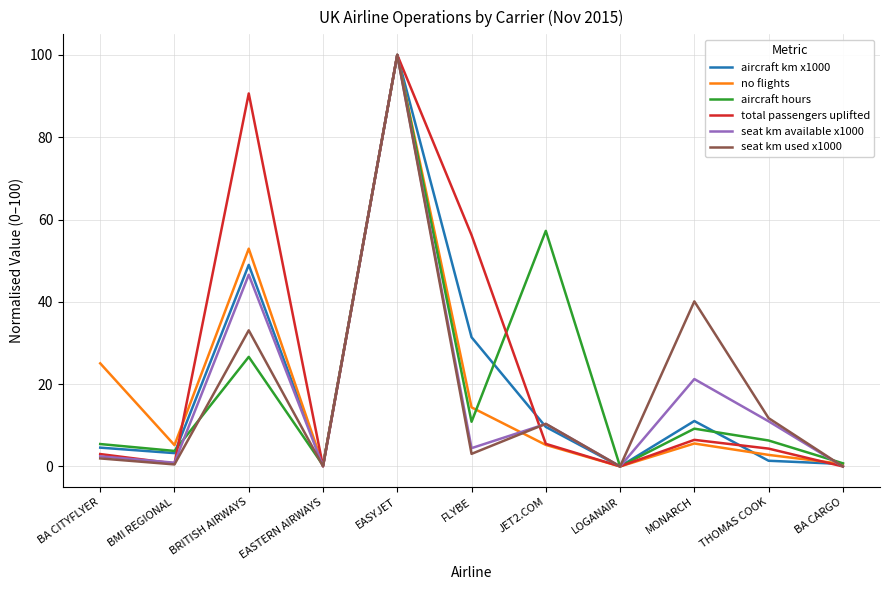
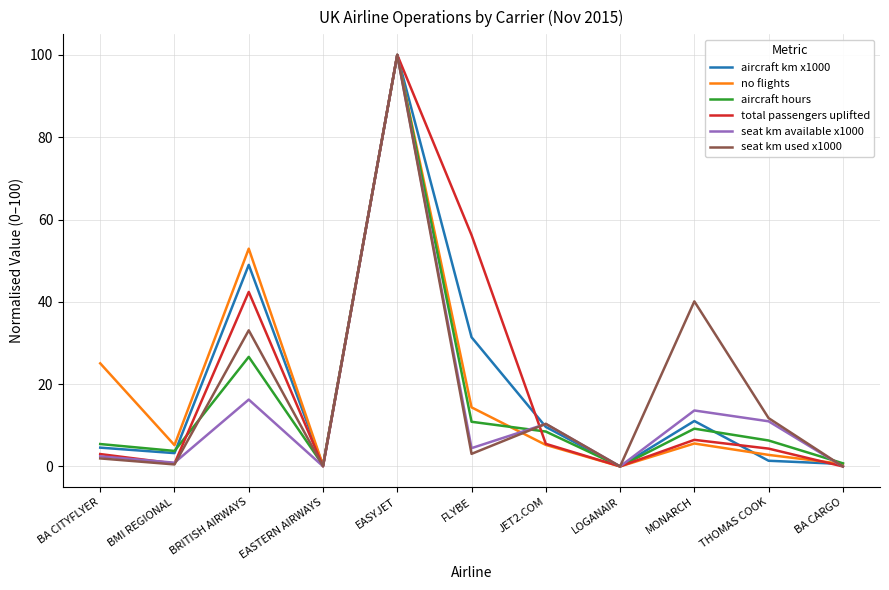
  {
    "aircraft km x1000": {
      "BA CITYFLYER": 5,
      "BRITISH AIRWAYS": 49,
      "FLYBE": 31,
      "JET2.COM": 10,
      "MONARCH": 11,
      "THOMAS COOK": 1
    },
    "no flights": {
      "BA CITYFLYER": 25,
      "BMI REGIONAL": 5,
      "BRITISH AIRWAYS": 53,
      "FLYBE": 14,
      "MONARCH": 6,
      "THOMAS COOK": 3
    },
    "aircraft hours": {
      "BA CITYFLYER": 5,
      "BRITISH AIRWAYS": 27,
      "FLYBE": 11,
-     "JET2.COM": 57,
+     "JET2.COM": 8,
      "MONARCH": 9,
      "THOMAS COOK": 6
    },
    "total passengers uplifted": {
-     "BRITISH AIRWAYS": 91,
+     "BRITISH AIRWAYS": 42,
      "FLYBE": 56,
      "MONARCH": 6,
      "THOMAS COOK": 4
    },
    "seat km available x1000": {
-     "BRITISH AIRWAYS": 47,
+     "BRITISH AIRWAYS": 16,
      "FLYBE": 4,
-     "MONARCH": 21,
+     "MONARCH": 14,
      "THOMAS COOK": 11
    },
    "seat km used x1000": {
      "BRITISH AIRWAYS": 33,
      "FLYBE": 3,
      "MONARCH": 40,
      "THOMAS COOK": 12
    }
  }
